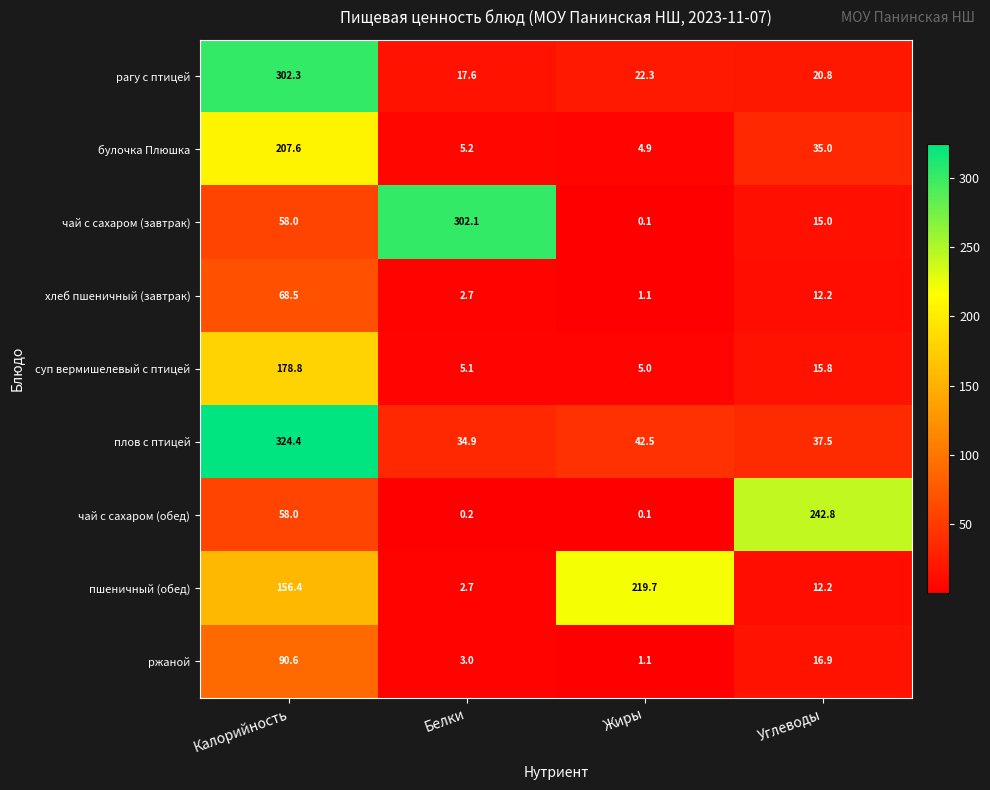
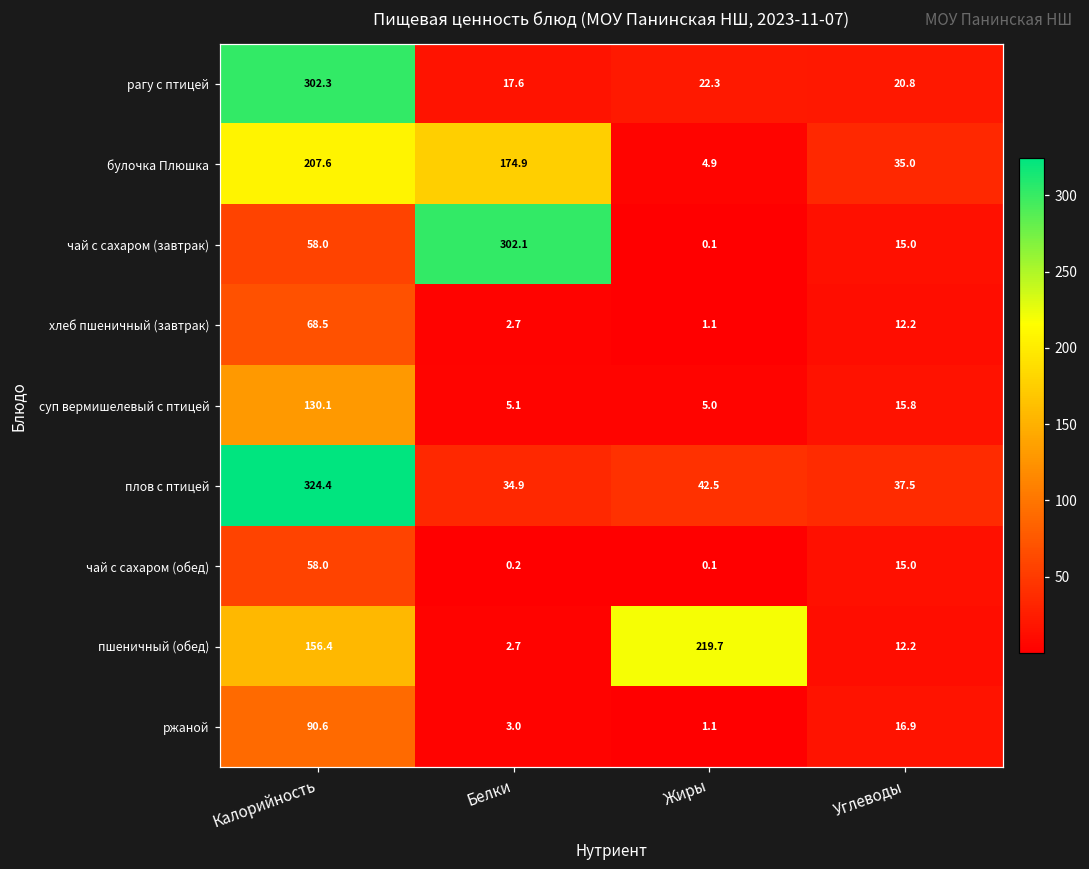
  {
    "рагу с птицей": {
      "Калорийность": 302.3,
      "Белки": 17.6,
      "Жиры": 22.3,
      "Углеводы": 20.8
    },
    "булочка Плюшка": {
      "Калорийность": 207.6,
-     "Белки": 5.2,
+     "Белки": 174.9,
      "Жиры": 4.9,
      "Углеводы": 35.0
    },
    "чай с сахаром (завтрак)": {
      "Калорийность": 58.0,
      "Белки": 302.1,
      "Жиры": 0.1,
      "Углеводы": 15.0
    },
    "хлеб пшеничный (завтрак)": {
      "Калорийность": 68.5,
      "Белки": 2.7,
      "Жиры": 1.1,
      "Углеводы": 12.2
    },
    "суп вермишелевый с птицей": {
-     "Калорийность": 178.8,
+     "Калорийность": 130.1,
      "Белки": 5.1,
      "Жиры": 5.0,
      "Углеводы": 15.8
    },
    "плов с птицей": {
      "Калорийность": 324.4,
      "Белки": 34.9,
      "Жиры": 42.5,
      "Углеводы": 37.5
    },
    "чай с сахаром (обед)": {
      "Калорийность": 58.0,
      "Белки": 0.2,
      "Жиры": 0.1,
-     "Углеводы": 242.8
+     "Углеводы": 15.0
    },
    "пшеничный (обед)": {
      "Калорийность": 156.4,
      "Белки": 2.7,
      "Жиры": 219.7,
      "Углеводы": 12.2
    },
    "ржаной": {
      "Калорийность": 90.6,
      "Белки": 3.0,
      "Жиры": 1.1,
      "Углеводы": 16.9
    }
  }
